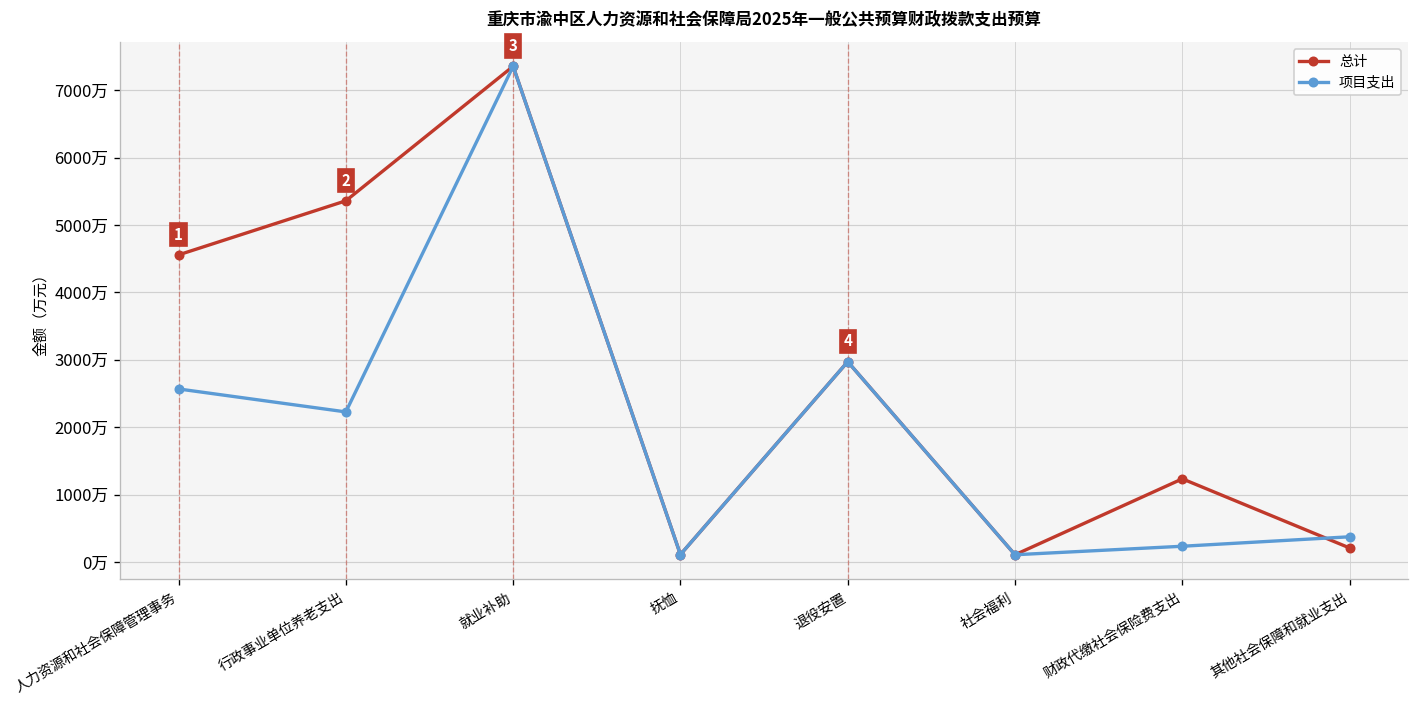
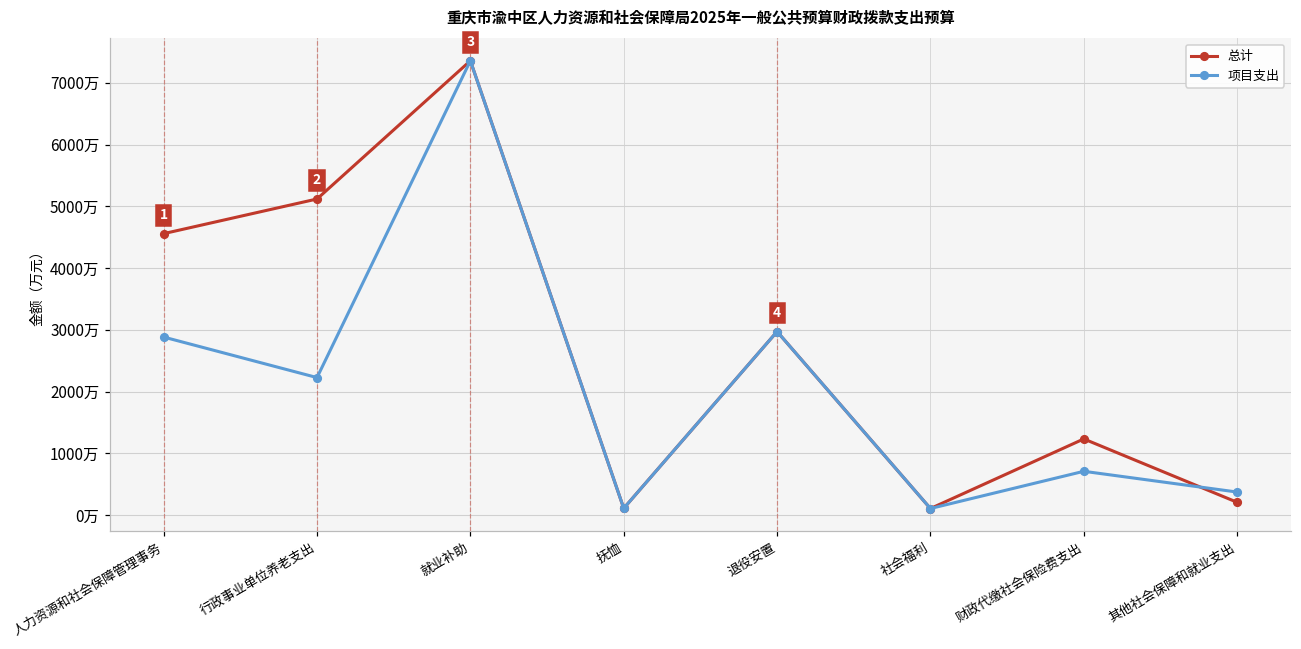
  {
    "总计": {
-     "行政事业单位养老支出": "5400万",
+     "行政事业单位养老支出": "5100万",
      "财政代缴社会保险费支出": "1200万",
      "其他社会保障和就业支出": "200万"
    },
    "项目支出": {
-     "人力资源和社会保障管理事务": "2600万",
+     "人力资源和社会保障管理事务": "2900万",
      "行政事业单位养老支出": "2200万",
-     "财政代缴社会保险费支出": "200万",
+     "财政代缴社会保险费支出": "700万",
      "其他社会保障和就业支出": "400万"
    }
  }
